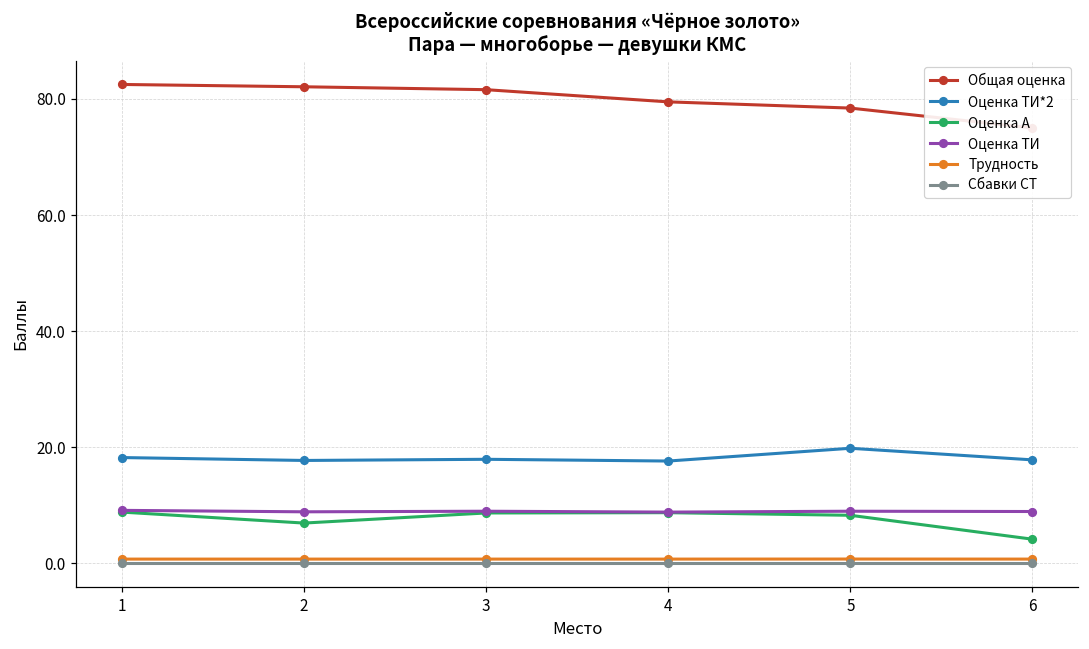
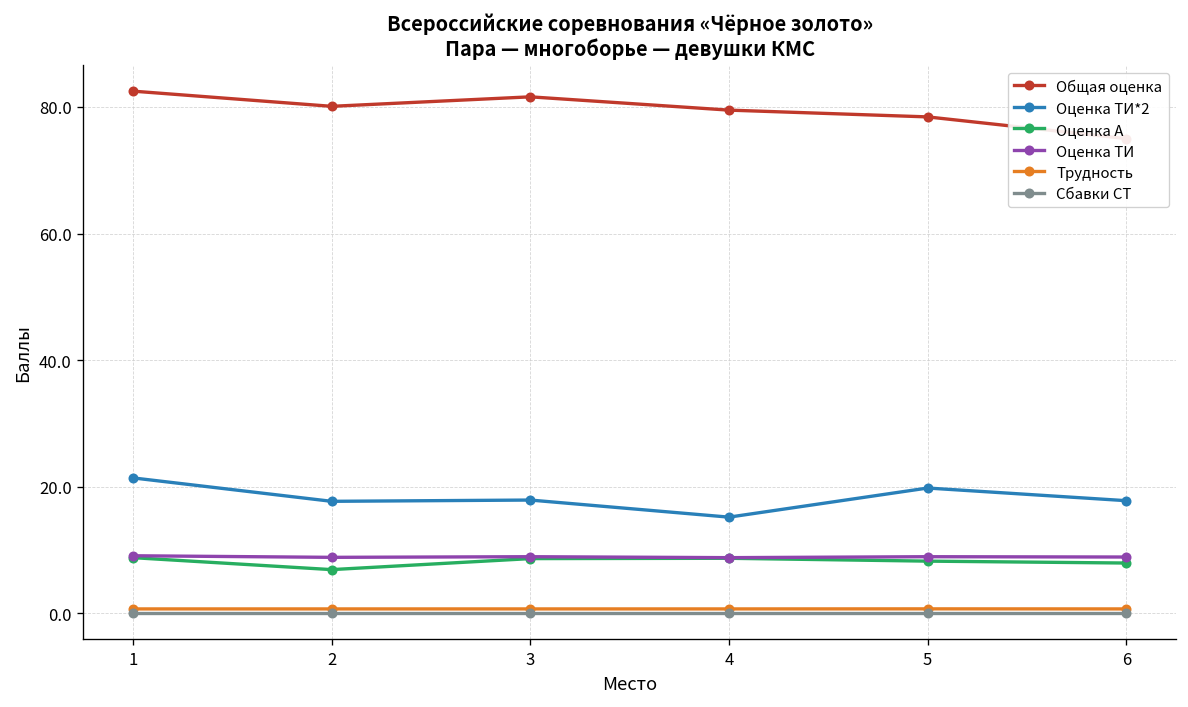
  {
    "Общая оценка": {
      "1": 83,
-     "2": 82,
+     "2": 80,
      "3": 82,
      "4": 80,
      "5": 78
    },
    "Оценка ТИ*2": {
-     "1": 18,
+     "1": 21,
      "2": 18,
      "3": 18,
-     "4": 18,
+     "4": 15,
      "5": 20,
      "6": 18
    },
    "Оценка А": {
      "2": 7,
      "5": 8,
-     "6": 4
+     "6": 8
    },
    "Оценка ТИ": {
      "2": 9,
      "5": 9,
      "6": 9
    },
    "Трудность": {
      "1": 1,
      "2": 1,
      "3": 1,
      "4": 1,
      "5": 1,
      "6": 1
    },
    "Сбавки СТ": {
      "1": 0,
      "2": 0,
      "3": 0,
      "4": 0,
      "5": 0,
      "6": 0
    }
  }
